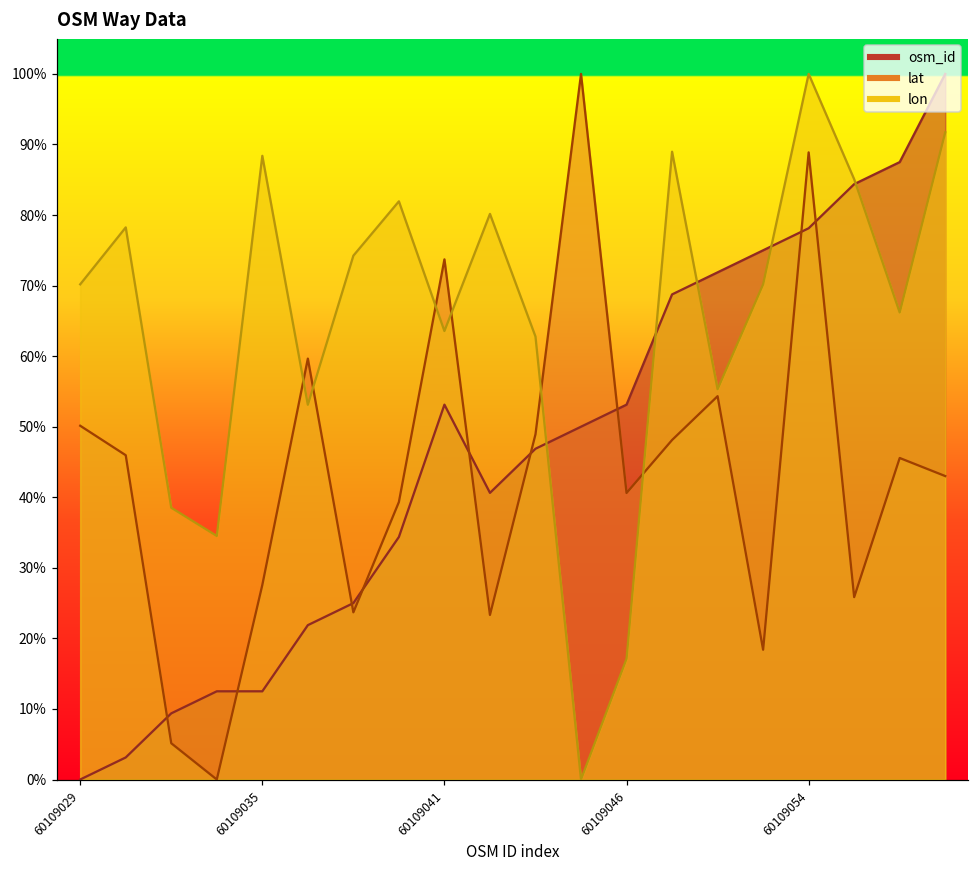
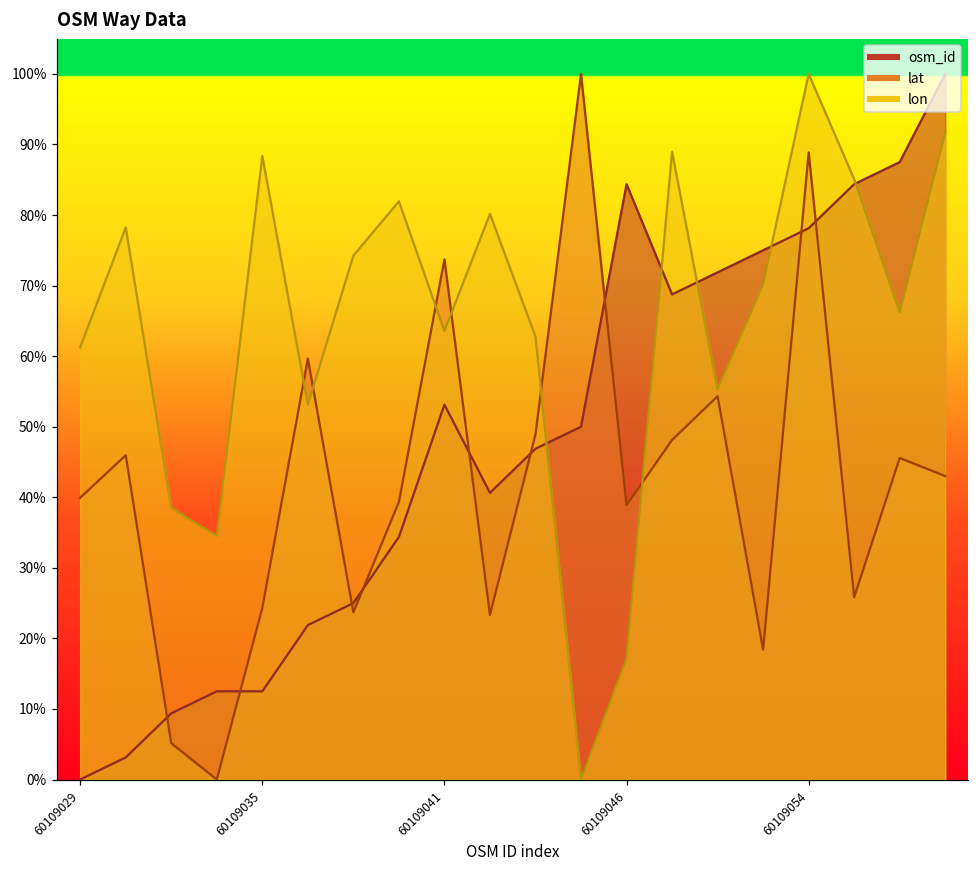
  {
    "osm_id": {
      "60109029": "0%",
      "60109035": "13%",
      "60109041": "53%",
-     "60109046": "53%",
+     "60109046": "84%",
      "60109054": "78%"
    },
    "lat": {
-     "60109029": "50%",
-     "60109035": "28%",
+     "60109029": "40%",
+     "60109035": "24%",
      "60109041": "74%",
-     "60109046": "41%",
+     "60109046": "39%",
      "60109054": "89%"
    },
    "lon": {
-     "60109029": "70%",
+     "60109029": "61%",
      "60109035": "88%",
      "60109041": "64%",
      "60109046": "17%",
      "60109054": "100%"
    }
  }
